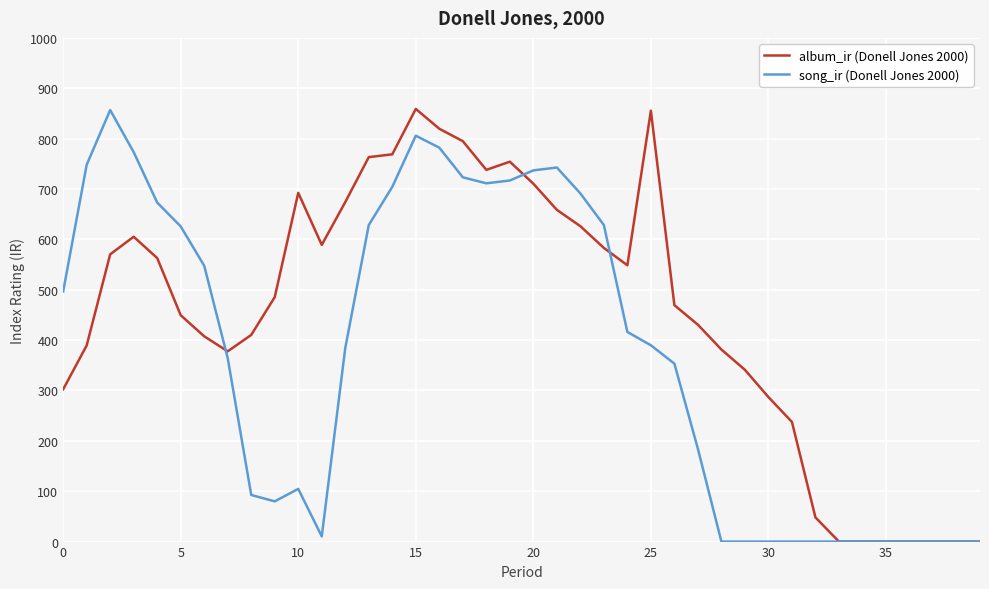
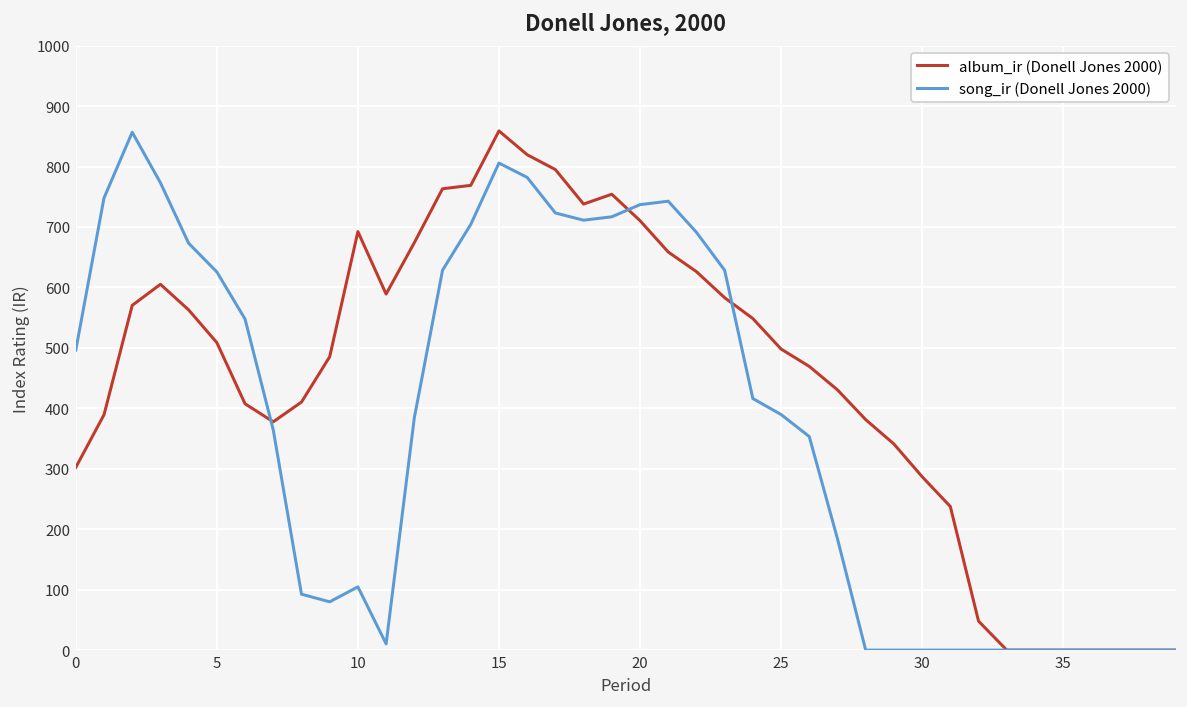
  {
    "album_ir (Donell Jones 2000)": {
      "0": 300,
-     "5": 450,
+     "5": 510,
      "10": 690,
      "15": 860,
      "20": 710,
-     "25": 860,
+     "25": 500,
      "30": 290
    },
    "song_ir (Donell Jones 2000)": {
      "0": 500,
      "5": 630,
      "10": 100,
      "15": 810,
      "20": 740,
      "25": 390,
      "30": 0
    }
  }
